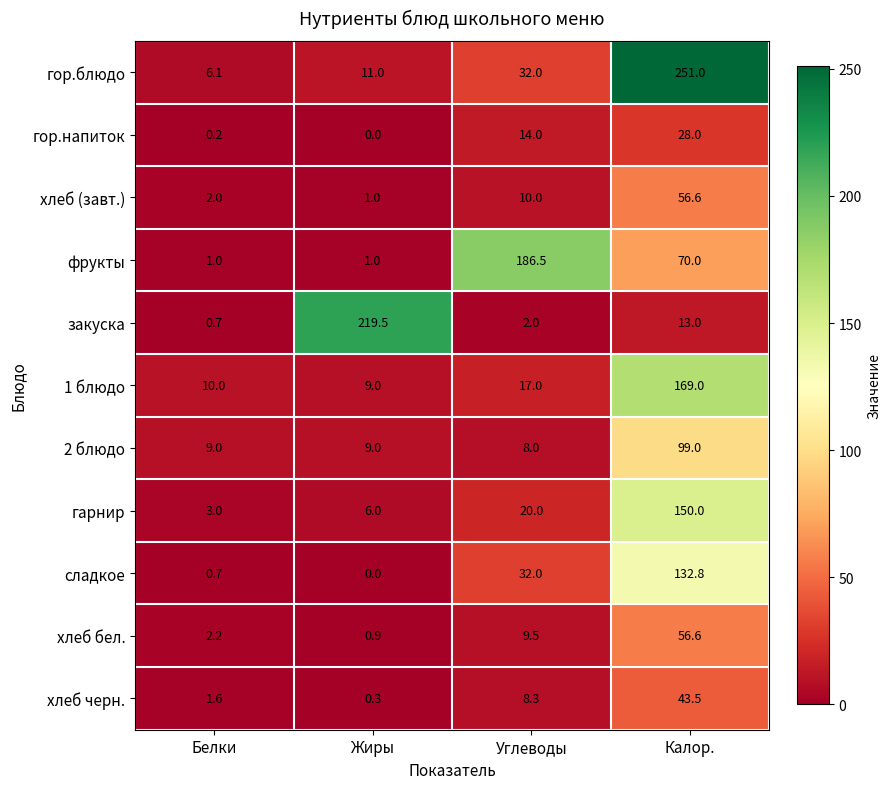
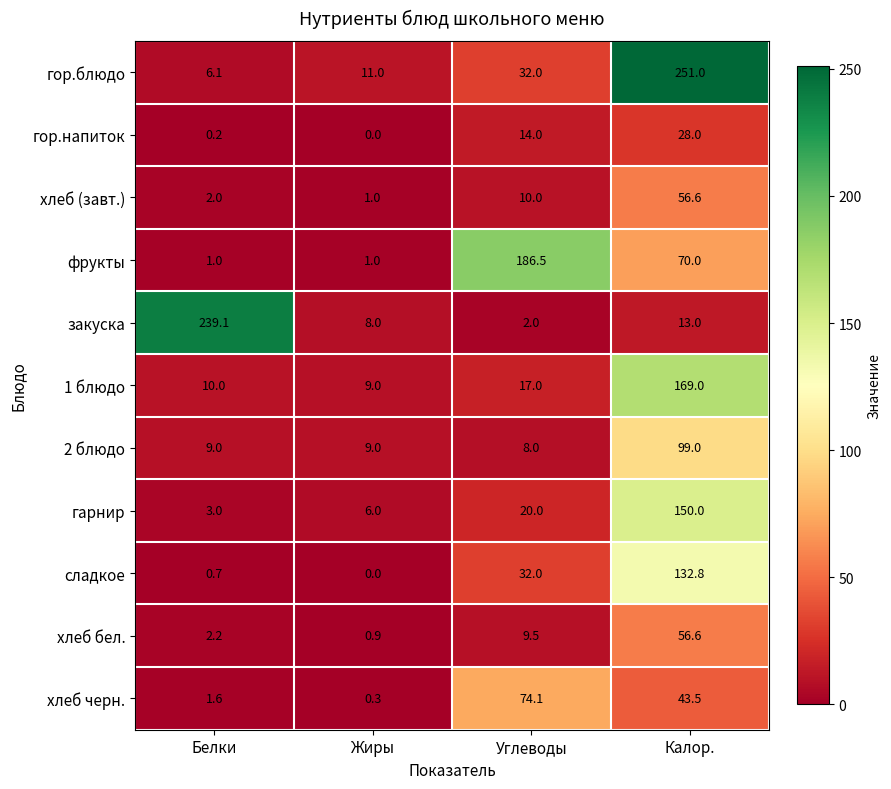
  {
    "гор.блюдо": {
      "Белки": 6.1,
      "Жиры": 11.0,
      "Углеводы": 32.0,
      "Калор.": 251.0
    },
    "гор.напиток": {
      "Белки": 0.2,
      "Жиры": 0.0,
      "Углеводы": 14.0,
      "Калор.": 28.0
    },
    "хлеб (завт.)": {
      "Белки": 2.0,
      "Жиры": 1.0,
      "Углеводы": 10.0,
      "Калор.": 56.6
    },
    "фрукты": {
      "Белки": 1.0,
      "Жиры": 1.0,
      "Углеводы": 186.5,
      "Калор.": 70.0
    },
    "закуска": {
-     "Белки": 0.7,
-     "Жиры": 219.5,
+     "Белки": 239.1,
+     "Жиры": 8.0,
      "Углеводы": 2.0,
      "Калор.": 13.0
    },
    "1 блюдо": {
      "Белки": 10.0,
      "Жиры": 9.0,
      "Углеводы": 17.0,
      "Калор.": 169.0
    },
    "2 блюдо": {
      "Белки": 9.0,
      "Жиры": 9.0,
      "Углеводы": 8.0,
      "Калор.": 99.0
    },
    "гарнир": {
      "Белки": 3.0,
      "Жиры": 6.0,
      "Углеводы": 20.0,
      "Калор.": 150.0
    },
    "сладкое": {
      "Белки": 0.7,
      "Жиры": 0.0,
      "Углеводы": 32.0,
      "Калор.": 132.8
    },
    "хлеб бел.": {
      "Белки": 2.2,
      "Жиры": 0.9,
      "Углеводы": 9.5,
      "Калор.": 56.6
    },
    "хлеб черн.": {
      "Белки": 1.6,
      "Жиры": 0.3,
-     "Углеводы": 8.3,
+     "Углеводы": 74.1,
      "Калор.": 43.5
    }
  }
